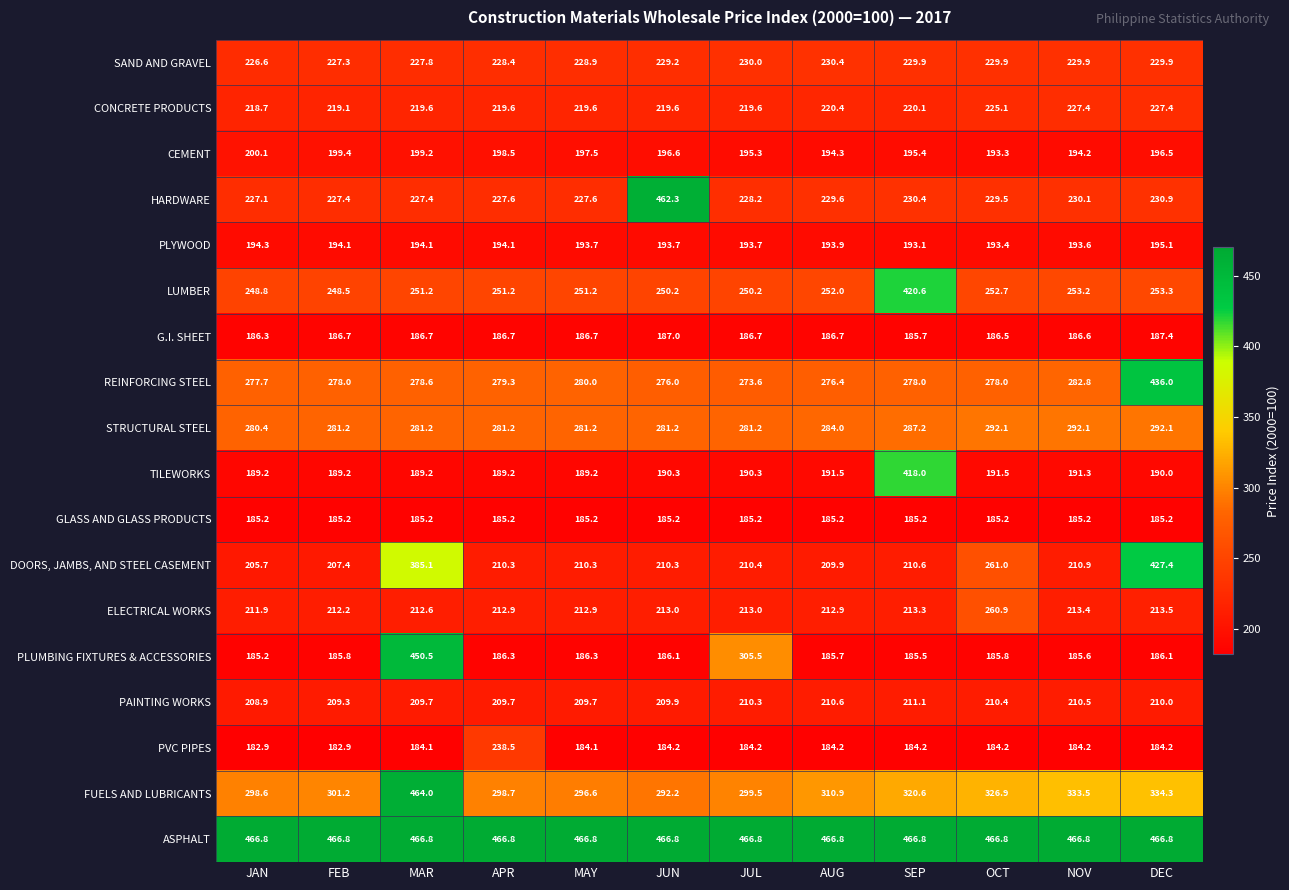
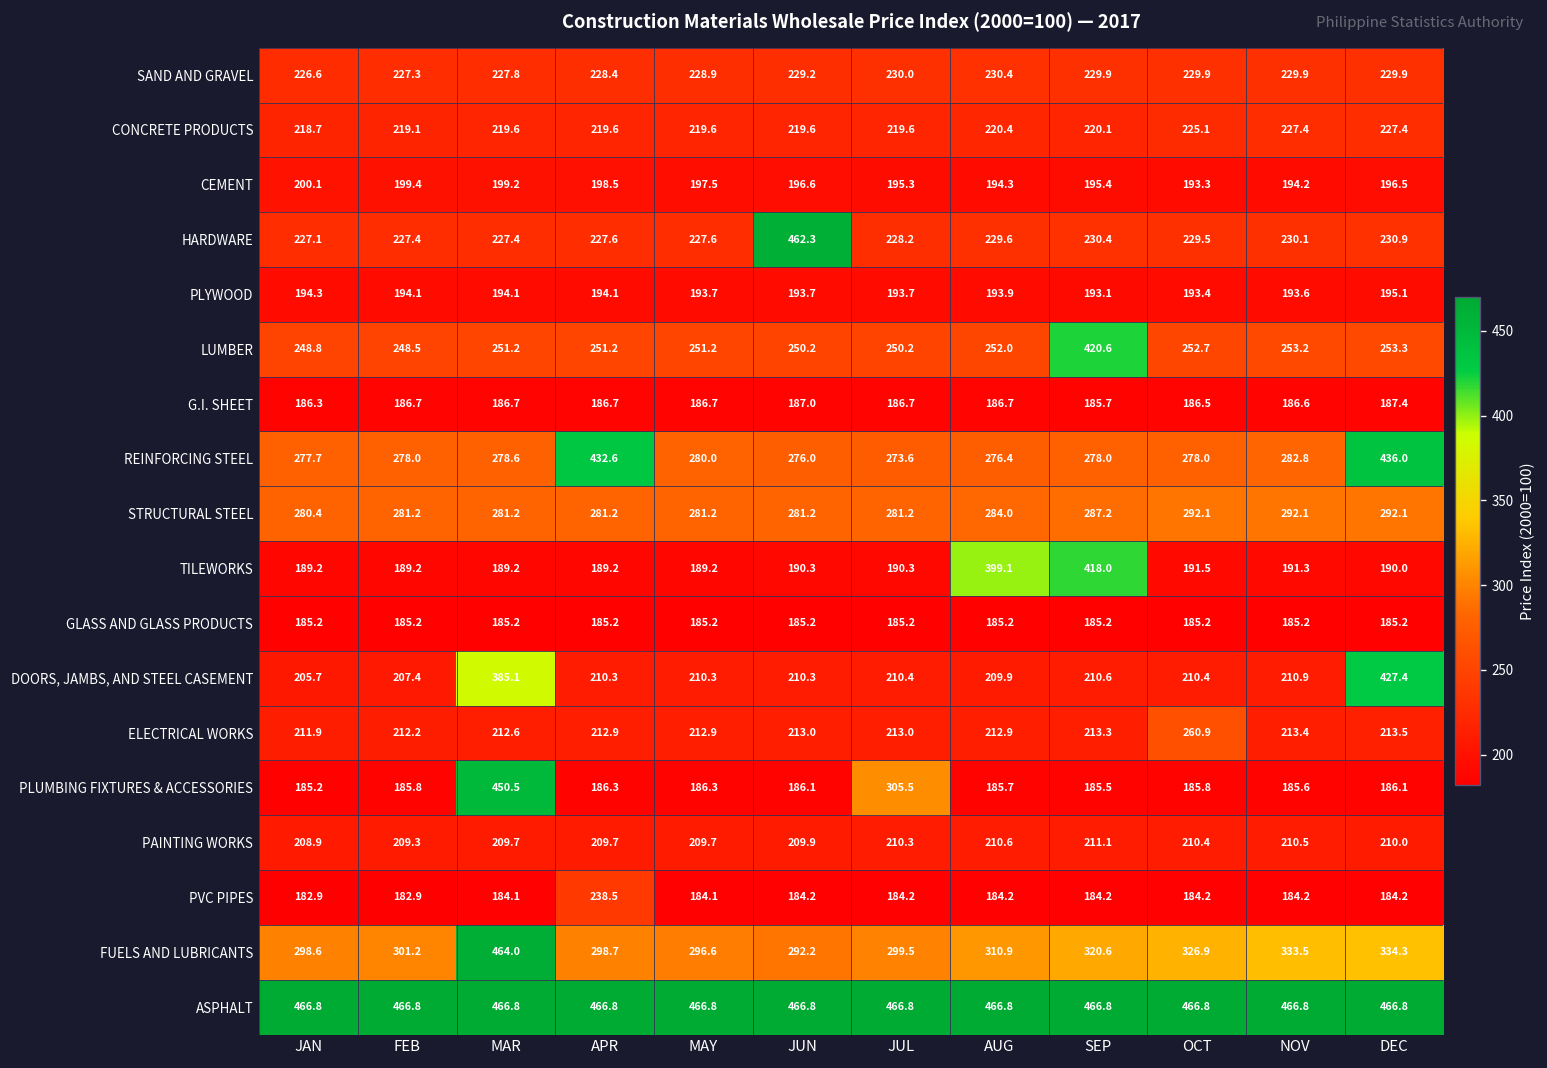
  {
    "REINFORCING STEEL": {
      "JAN": 277.7,
      "FEB": 278.0,
      "MAR": 278.6,
-     "APR": 279.3,
+     "APR": 432.6,
      "MAY": 280.0,
      "JUN": 276.0,
      "JUL": 273.6,
      "AUG": 276.4,
      "SEP": 278.0,
      "OCT": 278.0,
      "NOV": 282.8,
      "DEC": 436.0
    },
    "TILEWORKS": {
      "JAN": 189.2,
      "FEB": 189.2,
      "MAR": 189.2,
      "APR": 189.2,
      "MAY": 189.2,
      "JUN": 190.3,
      "JUL": 190.3,
-     "AUG": 191.5,
+     "AUG": 399.1,
      "SEP": 418.0,
      "OCT": 191.5,
      "NOV": 191.3,
      "DEC": 190.0
    },
    "DOORS, JAMBS, AND STEEL CASEMENT": {
      "JAN": 205.7,
      "FEB": 207.4,
      "MAR": 385.1,
      "APR": 210.3,
      "MAY": 210.3,
      "JUN": 210.3,
      "JUL": 210.4,
      "AUG": 209.9,
      "SEP": 210.6,
-     "OCT": 261.0,
+     "OCT": 210.4,
      "NOV": 210.9,
      "DEC": 427.4
    }
  }
